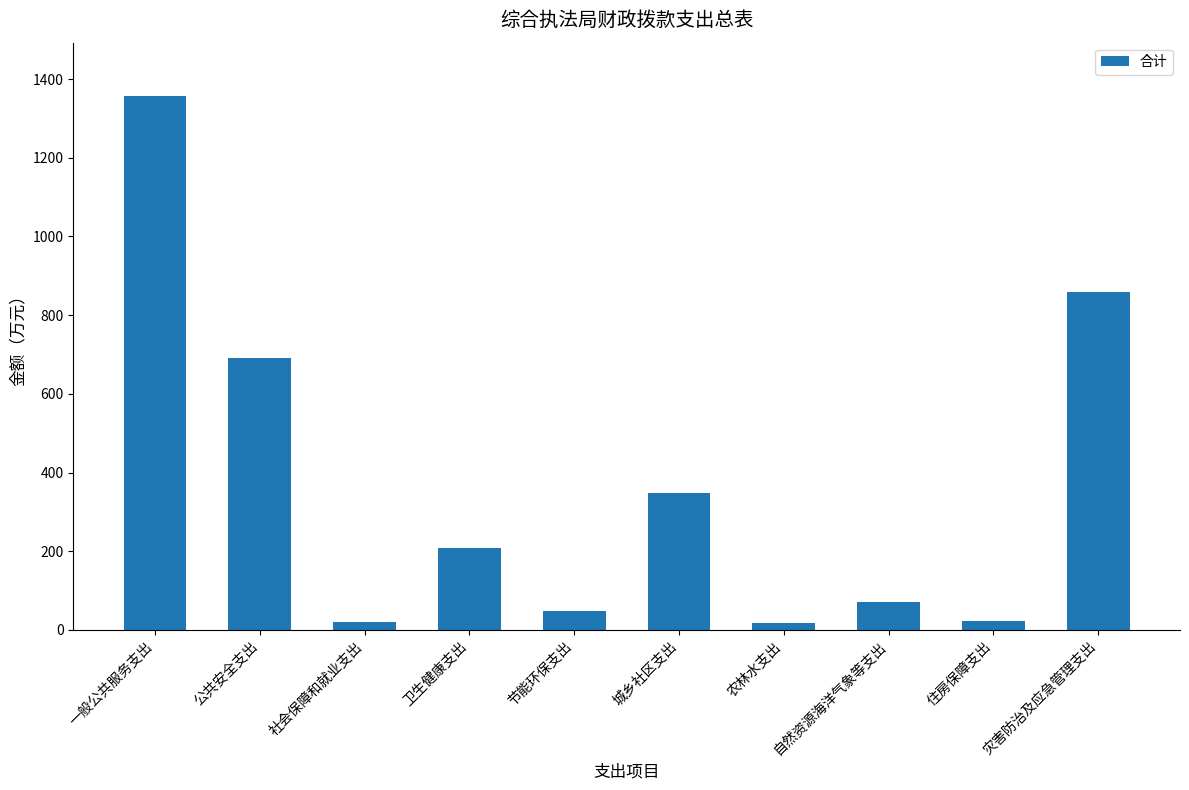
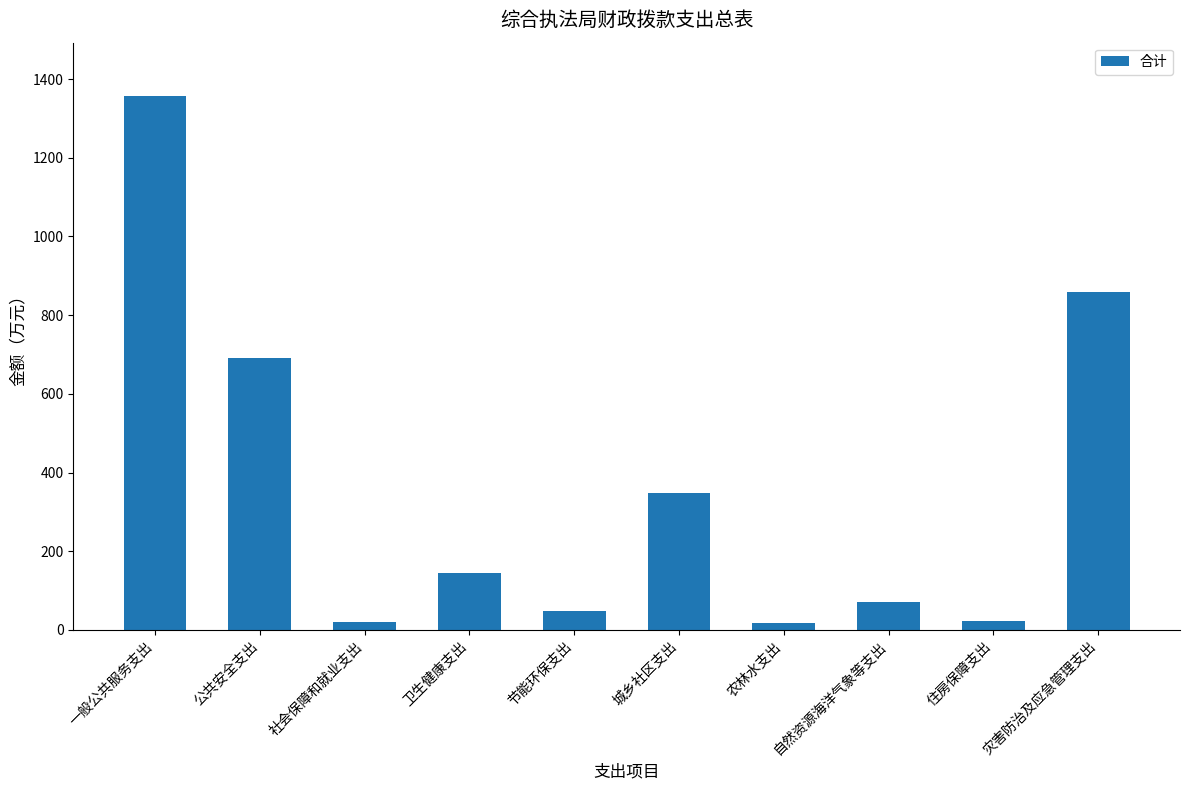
  {
    "一般公共服务支出": 1360,
    "公共安全支出": 690,
    "社会保障和就业支出": 20,
-   "卫生健康支出": 210,
+   "卫生健康支出": 150,
    "节能环保支出": 50,
    "城乡社区支出": 350,
    "农林水支出": 20,
    "自然资源海洋气象等支出": 70,
    "住房保障支出": 20,
    "灾害防治及应急管理支出": 860
  }
